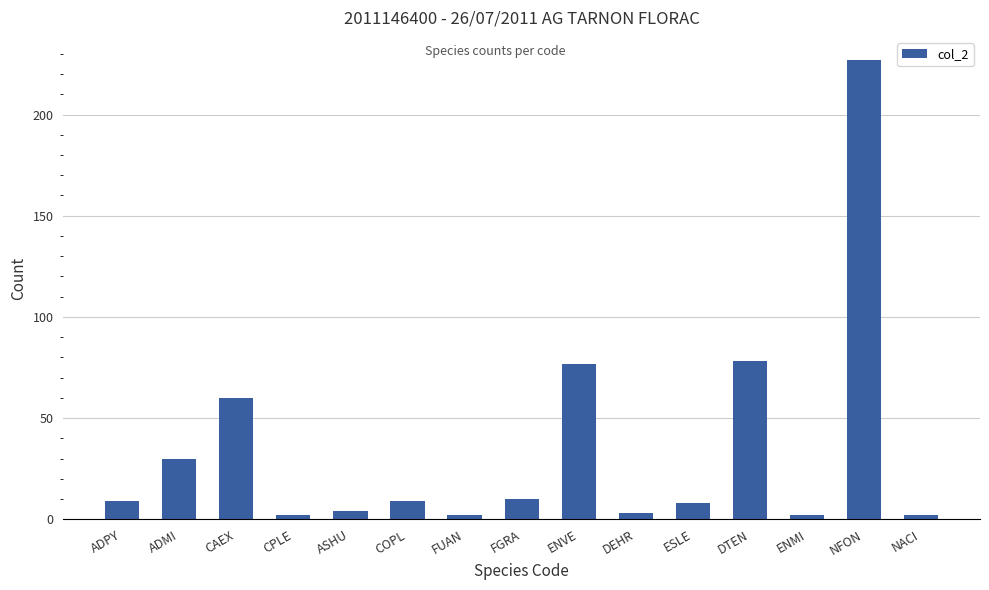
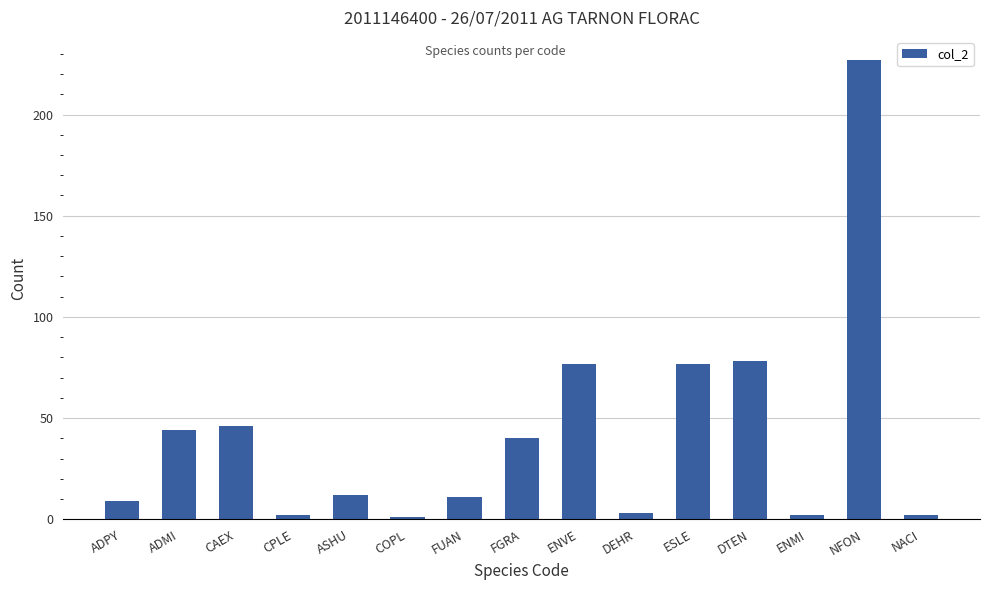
  {
    "ADPY": 9,
-   "ADMI": 30,
-   "CAEX": 60,
+   "ADMI": 44,
+   "CAEX": 46,
    "CPLE": 2,
-   "ASHU": 4,
-   "COPL": 9,
-   "FUAN": 2,
-   "FGRA": 10,
+   "ASHU": 12,
+   "COPL": 1,
+   "FUAN": 11,
+   "FGRA": 40,
    "ENVE": 77,
    "DEHR": 3,
-   "ESLE": 8,
+   "ESLE": 77,
    "DTEN": 78,
    "ENMI": 2,
    "NFON": 227,
    "NACI": 2
  }
